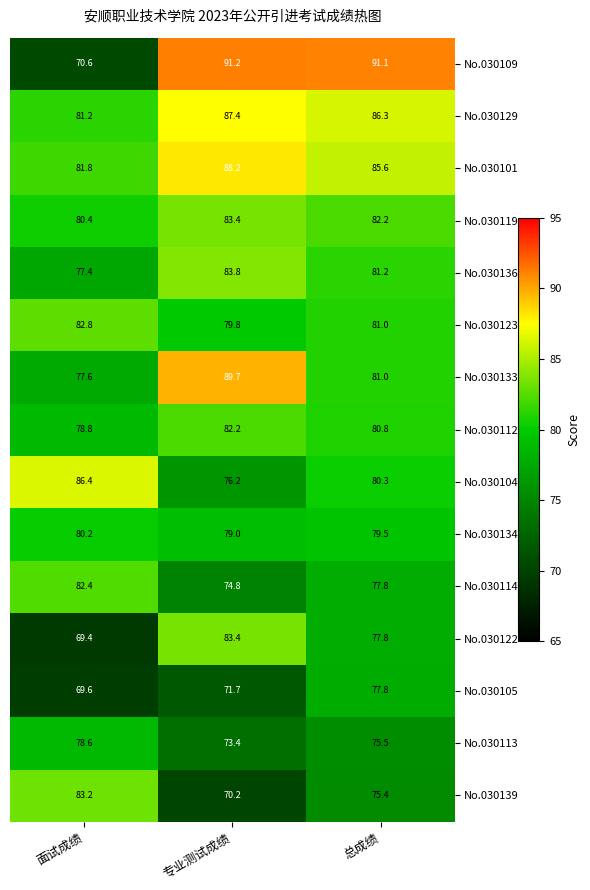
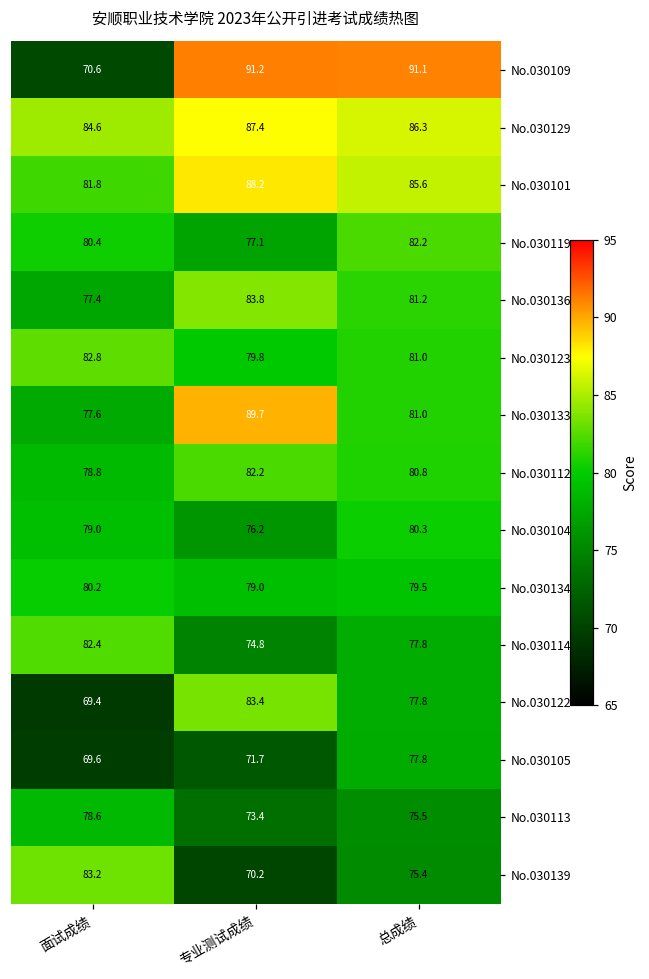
  {
    "No.030109": {
      "面试成绩": 70.6,
      "专业测试成绩": 91.2,
      "总成绩": 91.1
    },
    "No.030129": {
-     "面试成绩": 81.2,
+     "面试成绩": 84.6,
      "专业测试成绩": 87.4,
      "总成绩": 86.3
    },
    "No.030101": {
      "面试成绩": 81.8,
      "专业测试成绩": 88.2,
      "总成绩": 85.6
    },
    "No.030119": {
      "面试成绩": 80.4,
-     "专业测试成绩": 83.4,
+     "专业测试成绩": 77.1,
      "总成绩": 82.2
    },
    "No.030136": {
      "面试成绩": 77.4,
      "专业测试成绩": 83.8,
      "总成绩": 81.2
    },
    "No.030123": {
      "面试成绩": 82.8,
      "专业测试成绩": 79.8,
      "总成绩": 81.0
    },
    "No.030133": {
      "面试成绩": 77.6,
      "专业测试成绩": 89.7,
      "总成绩": 81.0
    },
    "No.030112": {
      "面试成绩": 78.8,
      "专业测试成绩": 82.2,
      "总成绩": 80.8
    },
    "No.030104": {
-     "面试成绩": 86.4,
+     "面试成绩": 79.0,
      "专业测试成绩": 76.2,
      "总成绩": 80.3
    },
    "No.030134": {
      "面试成绩": 80.2,
      "专业测试成绩": 79.0,
      "总成绩": 79.5
    },
    "No.030114": {
      "面试成绩": 82.4,
      "专业测试成绩": 74.8,
      "总成绩": 77.8
    },
    "No.030122": {
      "面试成绩": 69.4,
      "专业测试成绩": 83.4,
      "总成绩": 77.8
    },
    "No.030105": {
      "面试成绩": 69.6,
      "专业测试成绩": 71.7,
      "总成绩": 77.8
    },
    "No.030113": {
      "面试成绩": 78.6,
      "专业测试成绩": 73.4,
      "总成绩": 75.5
    },
    "No.030139": {
      "面试成绩": 83.2,
      "专业测试成绩": 70.2,
      "总成绩": 75.4
    }
  }
